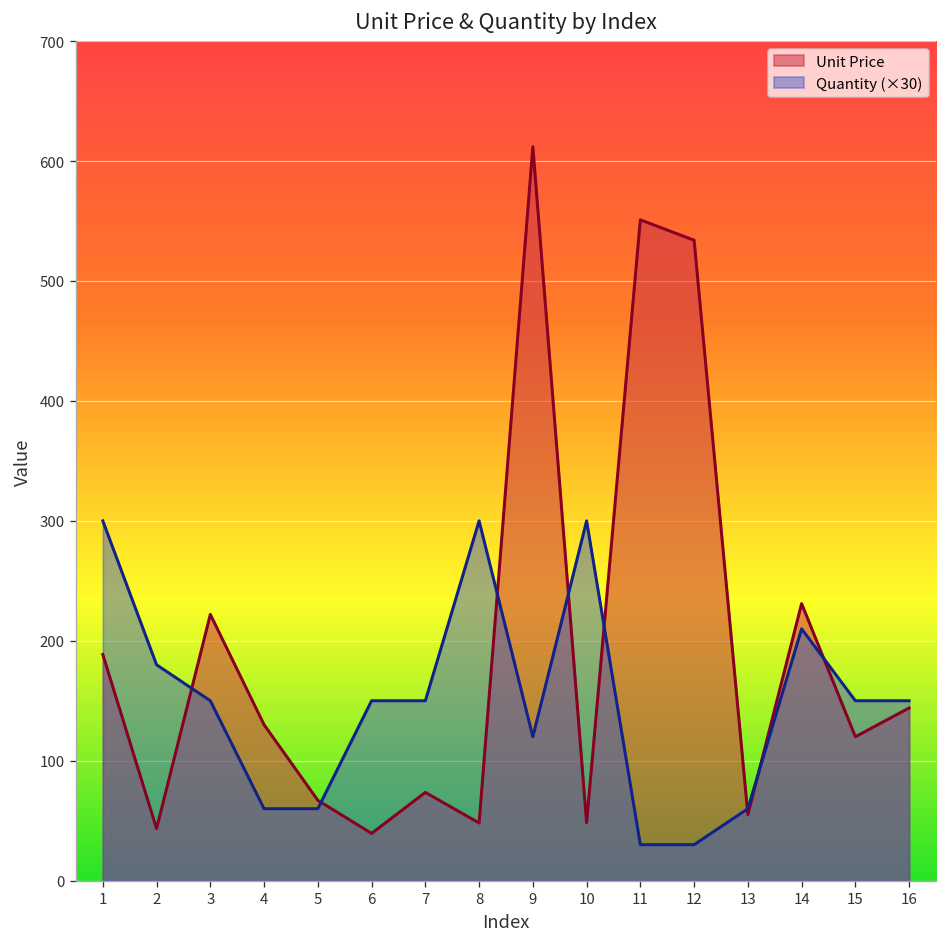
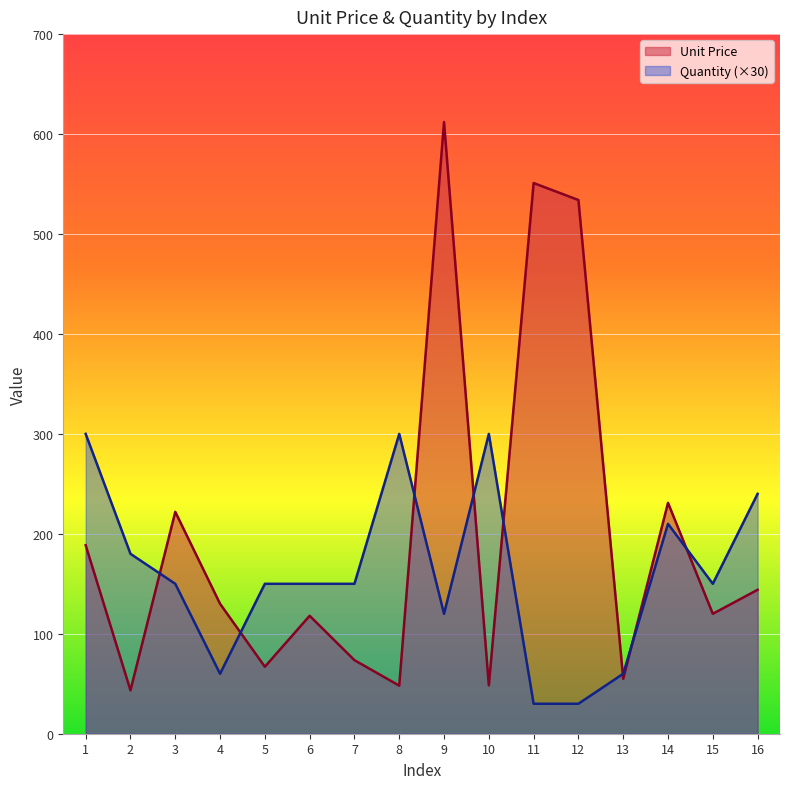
  {
    "Unit Price": {
      "1": 190,
      "2": 40,
      "3": 220,
      "4": 130,
      "5": 70,
-     "6": 40,
+     "6": 120,
      "7": 70,
      "8": 50,
      "9": 610,
      "10": 50,
      "11": 550,
      "12": 530,
      "13": 60,
      "14": 230,
      "15": 120,
      "16": 140
    },
    "Quantity (×30)": {
      "1": 300,
      "2": 180,
      "3": 150,
      "4": 60,
-     "5": 60,
+     "5": 150,
      "6": 150,
      "7": 150,
      "8": 300,
      "9": 120,
      "10": 300,
      "11": 30,
      "12": 30,
      "13": 60,
      "14": 210,
      "15": 150,
-     "16": 150
+     "16": 240
    }
  }
